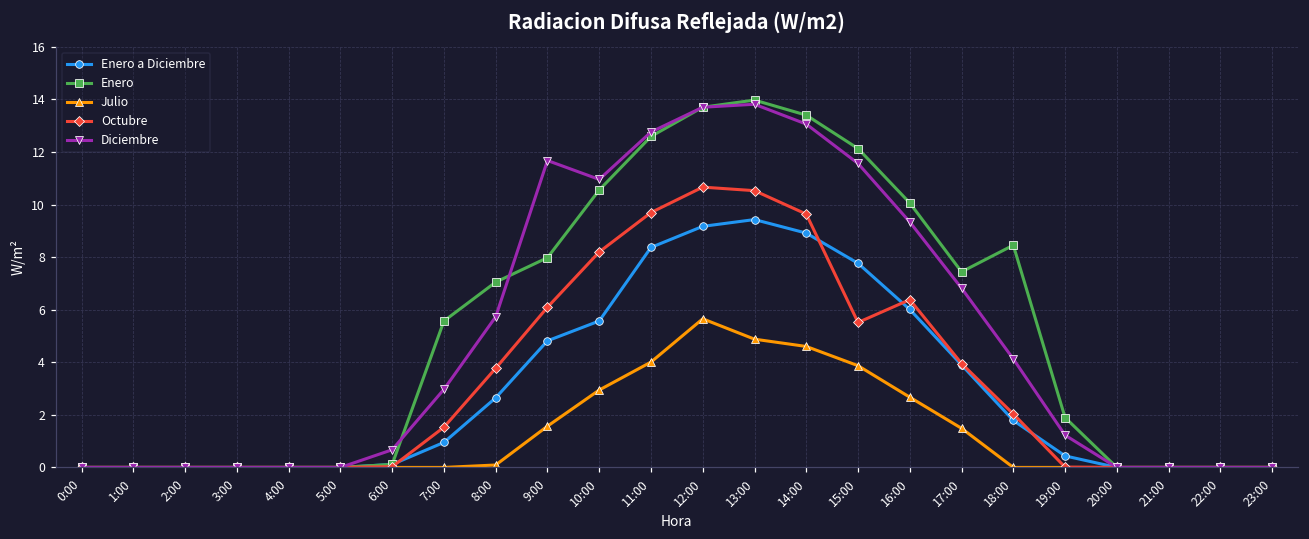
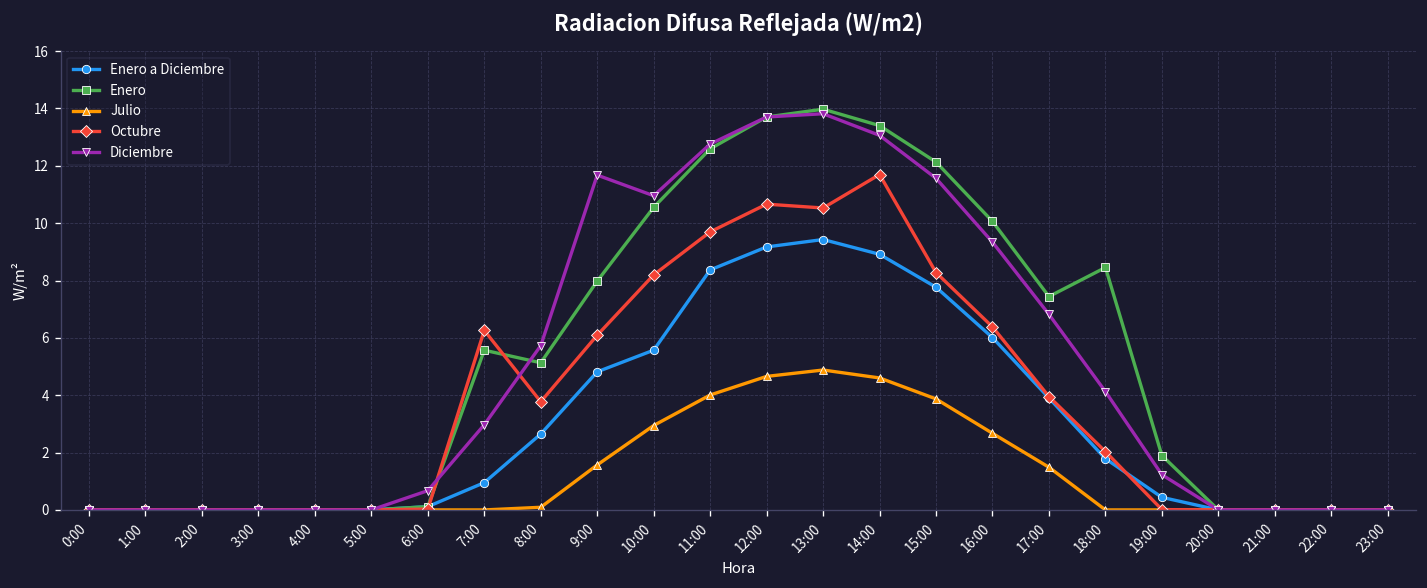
  {
    "Enero a Diciembre": {
      "7:00": 1.0,
      "8:00": 2.6,
      "9:00": 4.8,
      "10:00": 5.6,
      "11:00": 8.4,
      "12:00": 9.2,
      "13:00": 9.4,
      "14:00": 8.9,
      "15:00": 7.8,
      "16:00": 6.0,
      "18:00": 1.8,
      "19:00": 0.4
    },
    "Enero": {
      "7:00": 5.6,
-     "8:00": 7.0,
+     "8:00": 5.1,
      "9:00": 8.0,
      "10:00": 10.6,
      "11:00": 12.6,
      "13:00": 14.0,
      "14:00": 13.4,
      "15:00": 12.1,
      "16:00": 10.1,
      "17:00": 7.4,
      "18:00": 8.5,
      "19:00": 1.9
    },
    "Julio": {
      "7:00": 0.0,
      "8:00": 0.1,
      "9:00": 1.6,
      "10:00": 2.9,
      "11:00": 4.0,
-     "12:00": 5.7,
+     "12:00": 4.7,
      "13:00": 4.9,
      "14:00": 4.6,
      "15:00": 3.9,
      "16:00": 2.7,
      "17:00": 1.5,
      "18:00": 0.0
    },
    "Octubre": {
-     "7:00": 1.5,
+     "7:00": 6.3,
      "8:00": 3.8,
      "9:00": 6.1,
      "10:00": 8.2,
      "11:00": 9.7,
      "12:00": 10.7,
      "13:00": 10.5,
-     "14:00": 9.6,
-     "15:00": 5.5,
+     "14:00": 11.7,
+     "15:00": 8.3,
      "16:00": 6.4,
      "18:00": 2.0
    },
    "Diciembre": {
      "6:00": 0.7,
      "7:00": 3.0,
      "8:00": 5.7,
      "9:00": 11.7,
      "10:00": 11.0,
      "11:00": 12.8,
      "13:00": 13.8,
      "14:00": 13.1,
      "15:00": 11.6,
      "16:00": 9.3,
      "17:00": 6.8,
      "18:00": 4.1,
      "19:00": 1.2
    }
  }
